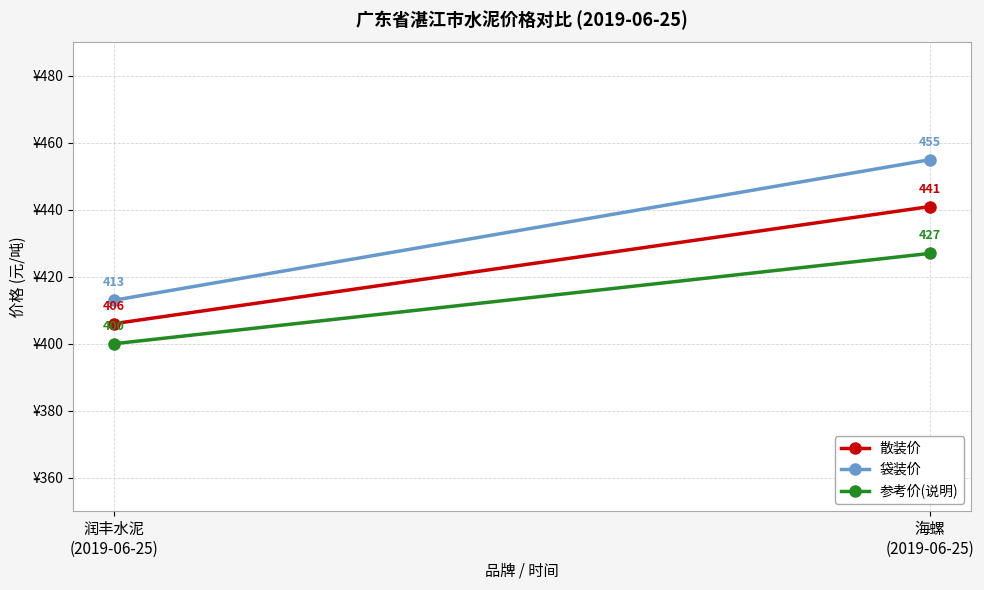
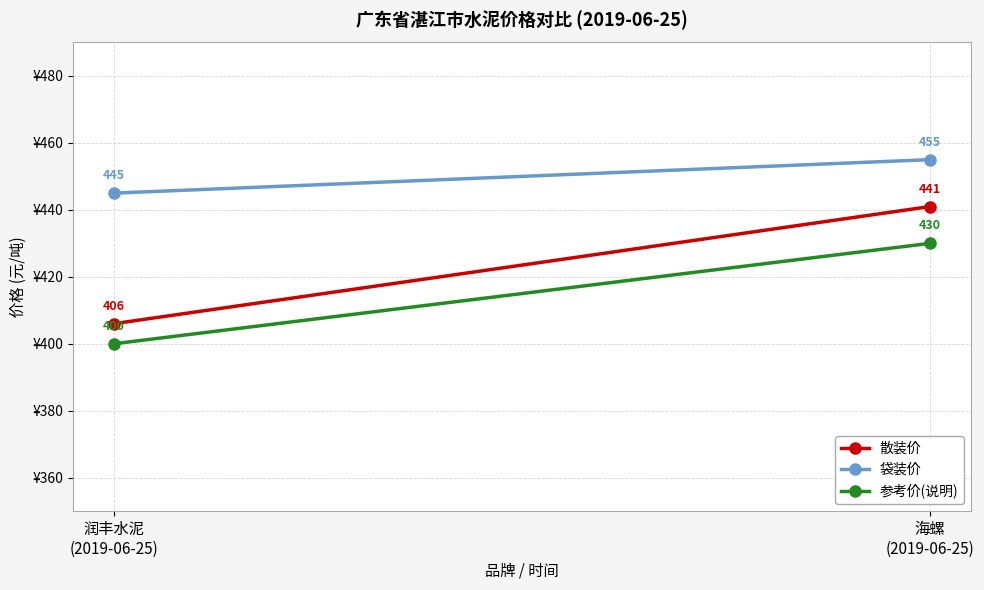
  {
    "散装价": {
      "润丰水泥 (2019-06-25)": 406,
      "海螺 (2019-06-25)": 441
    },
    "袋装价": {
-     "润丰水泥 (2019-06-25)": 413,
+     "润丰水泥 (2019-06-25)": 445,
      "海螺 (2019-06-25)": 455
    },
    "参考价(说明)": {
-     "海螺 (2019-06-25)": 427
+     "海螺 (2019-06-25)": 430
    }
  }
